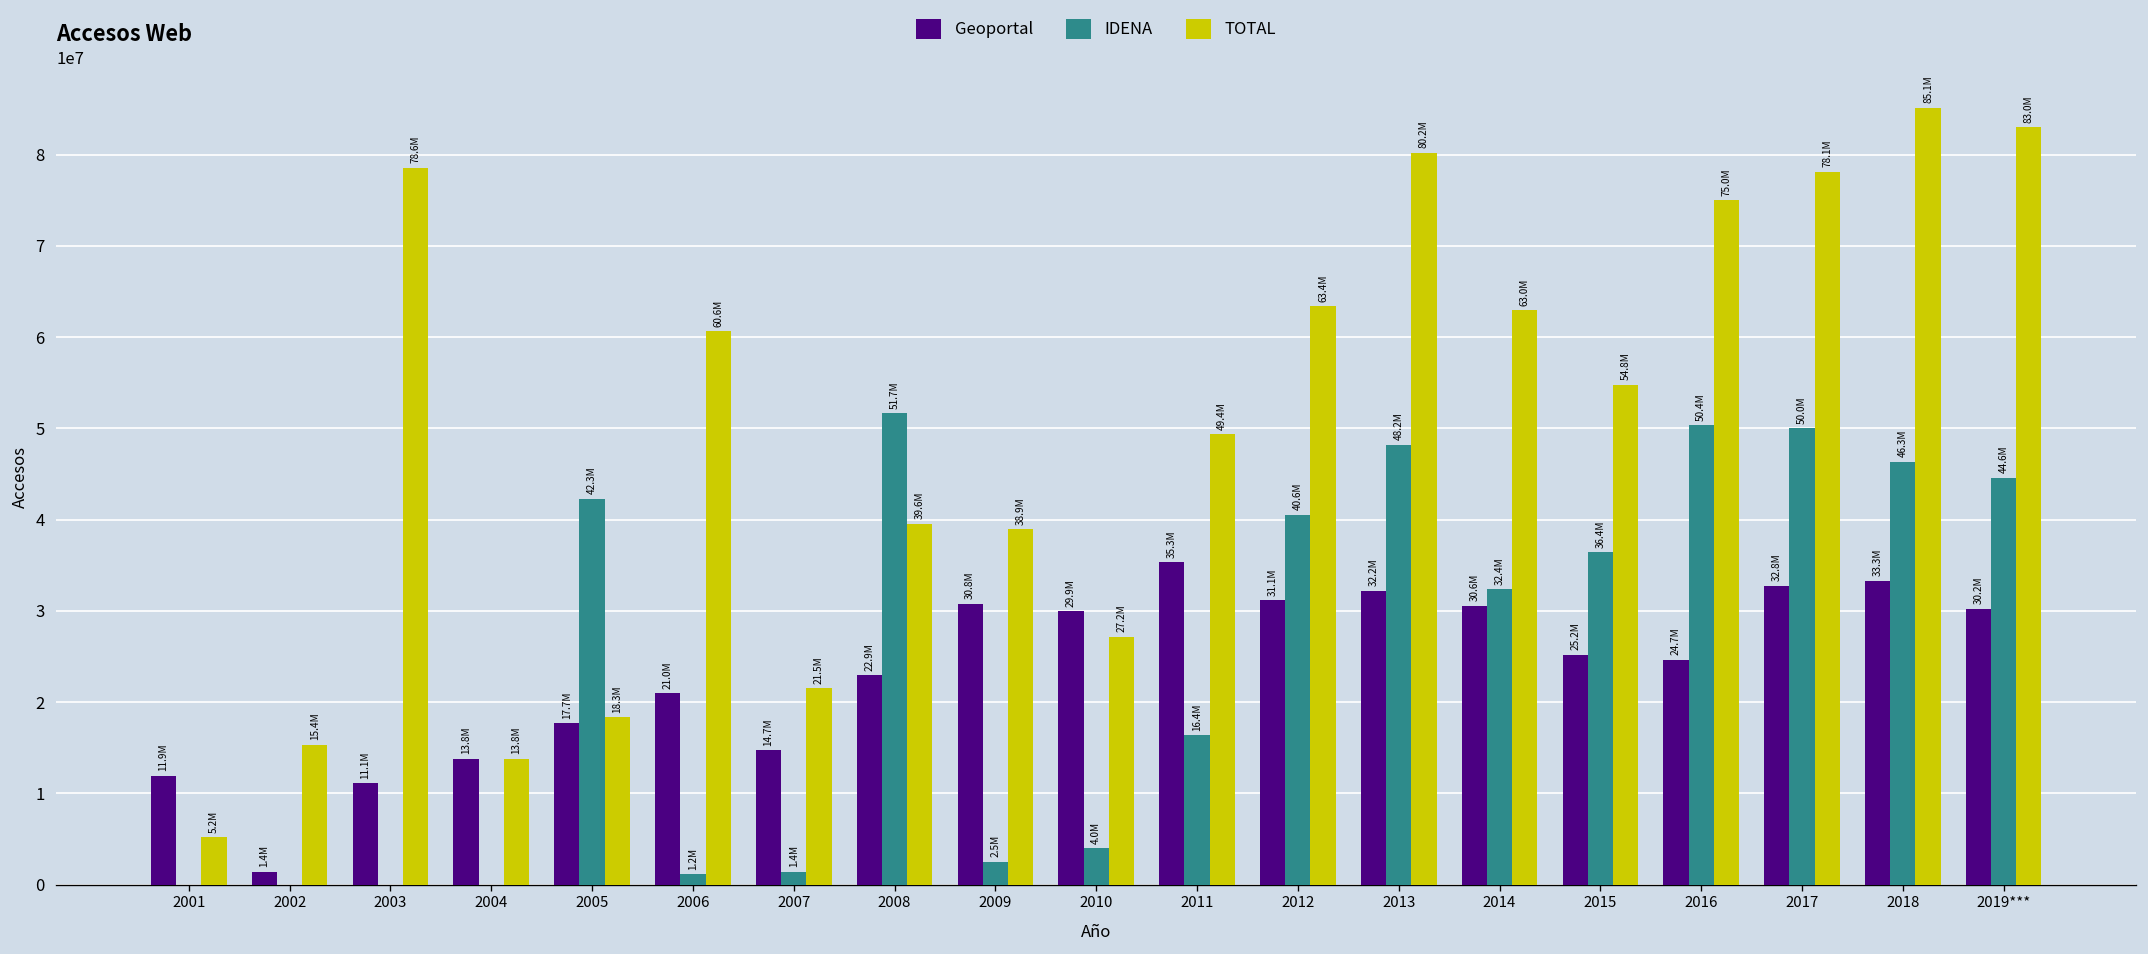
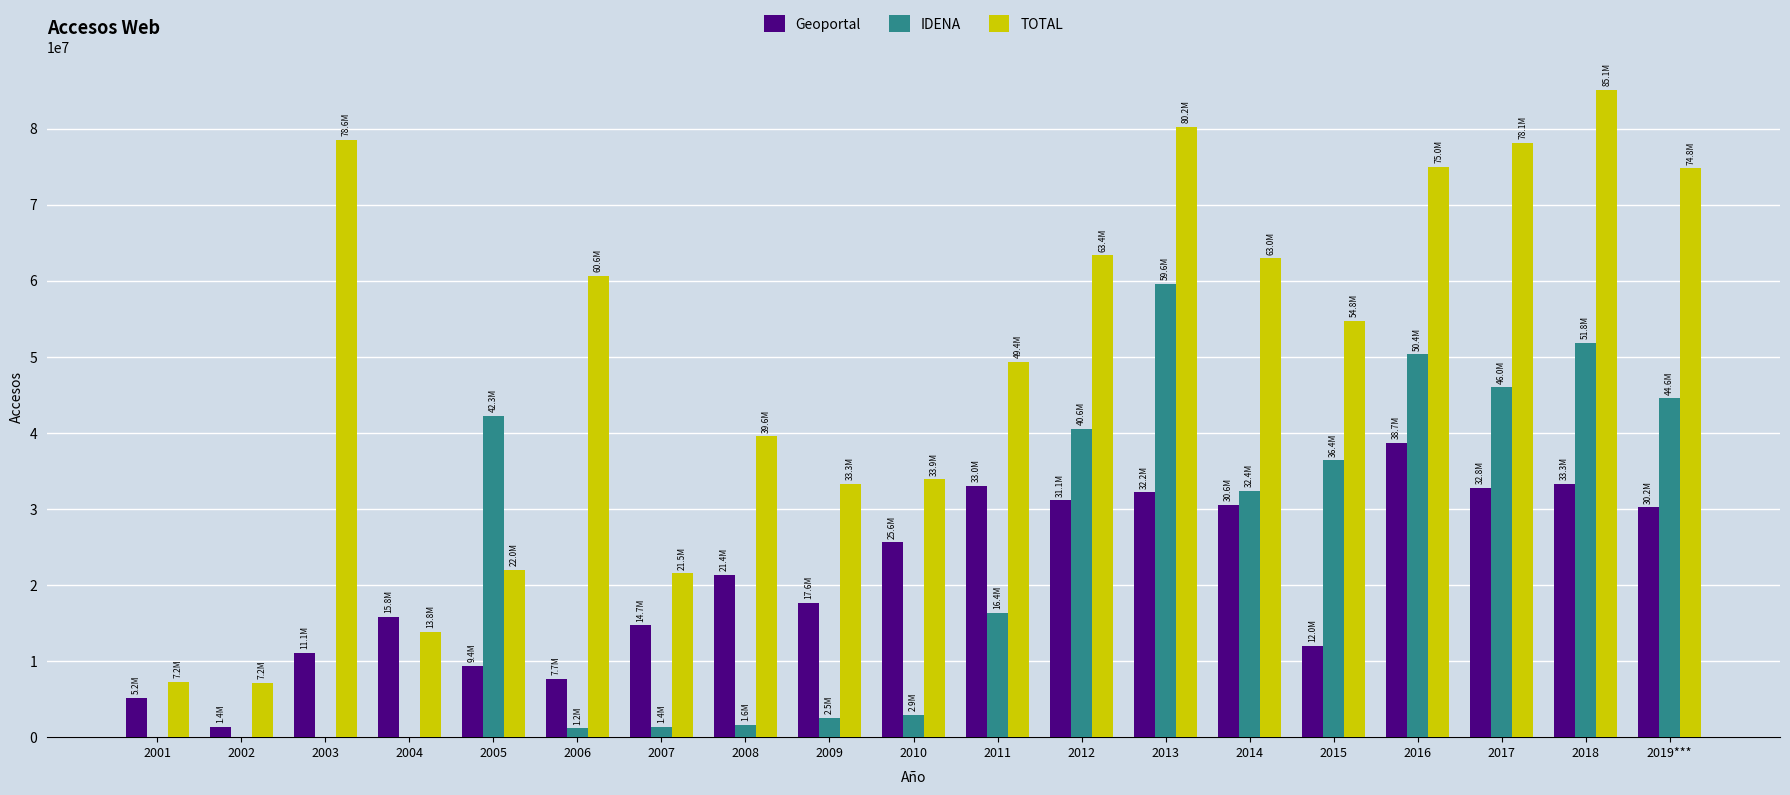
  {
    "Geoportal": {
-     "2001": "11.9M",
+     "2001": "5.2M",
      "2002": "1.4M",
      "2003": "11.1M",
-     "2004": "13.8M",
-     "2005": "17.7M",
-     "2006": "21.0M",
+     "2004": "15.8M",
+     "2005": "9.4M",
+     "2006": "7.7M",
      "2007": "14.7M",
-     "2008": "22.9M",
-     "2009": "30.8M",
-     "2010": "29.9M",
-     "2011": "35.3M",
+     "2008": "21.4M",
+     "2009": "17.6M",
+     "2010": "25.6M",
+     "2011": "33.0M",
      "2012": "31.1M",
      "2013": "32.2M",
      "2014": "30.6M",
-     "2015": "25.2M",
-     "2016": "24.7M",
+     "2015": "12.0M",
+     "2016": "38.7M",
      "2017": "32.8M",
      "2018": "33.3M",
      "2019***": "30.2M"
    },
    "IDENA": {
      "2005": "42.3M",
      "2006": "1.2M",
      "2007": "1.4M",
-     "2008": "51.7M",
+     "2008": "1.6M",
      "2009": "2.5M",
-     "2010": "4.0M",
+     "2010": "2.9M",
      "2011": "16.4M",
      "2012": "40.6M",
-     "2013": "48.2M",
+     "2013": "59.6M",
      "2014": "32.4M",
      "2015": "36.4M",
      "2016": "50.4M",
-     "2017": "50.0M",
-     "2018": "46.3M",
+     "2017": "46.0M",
+     "2018": "51.8M",
      "2019***": "44.6M"
    },
    "TOTAL": {
-     "2001": "5.2M",
-     "2002": "15.4M",
+     "2001": "7.2M",
+     "2002": "7.2M",
      "2003": "78.6M",
      "2004": "13.8M",
-     "2005": "18.3M",
+     "2005": "22.0M",
      "2006": "60.6M",
      "2007": "21.5M",
      "2008": "39.6M",
-     "2009": "38.9M",
-     "2010": "27.2M",
+     "2009": "33.3M",
+     "2010": "33.9M",
      "2011": "49.4M",
      "2012": "63.4M",
      "2013": "80.2M",
      "2014": "63.0M",
      "2015": "54.8M",
      "2016": "75.0M",
      "2017": "78.1M",
      "2018": "85.1M",
-     "2019***": "83.0M"
+     "2019***": "74.8M"
    }
  }
